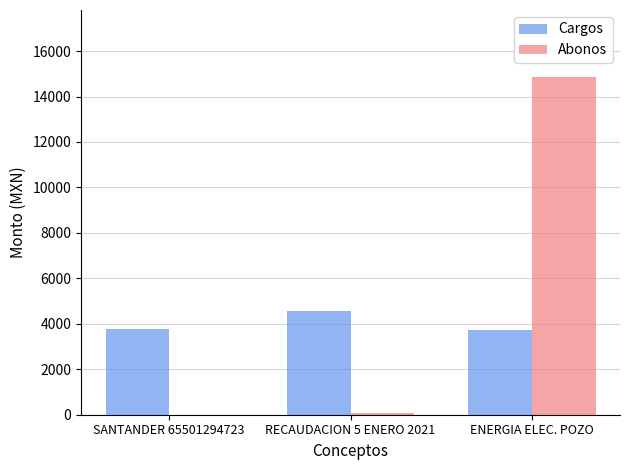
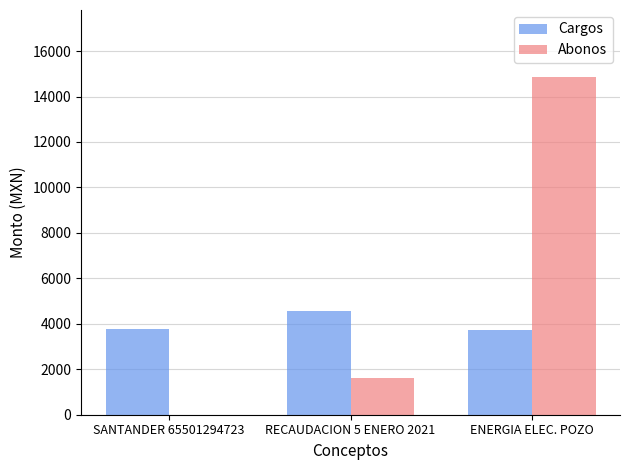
  {
    "Cargos": {
      "SANTANDER 65501294723": 3800,
      "RECAUDACION 5 ENERO 2021": 4500,
      "ENERGIA ELEC. POZO": 3700
    },
    "Abonos": {
      "SANTANDER 65501294723": 0,
-     "RECAUDACION 5 ENERO 2021": 100,
+     "RECAUDACION 5 ENERO 2021": 1600,
      "ENERGIA ELEC. POZO": 14800
    }
  }
